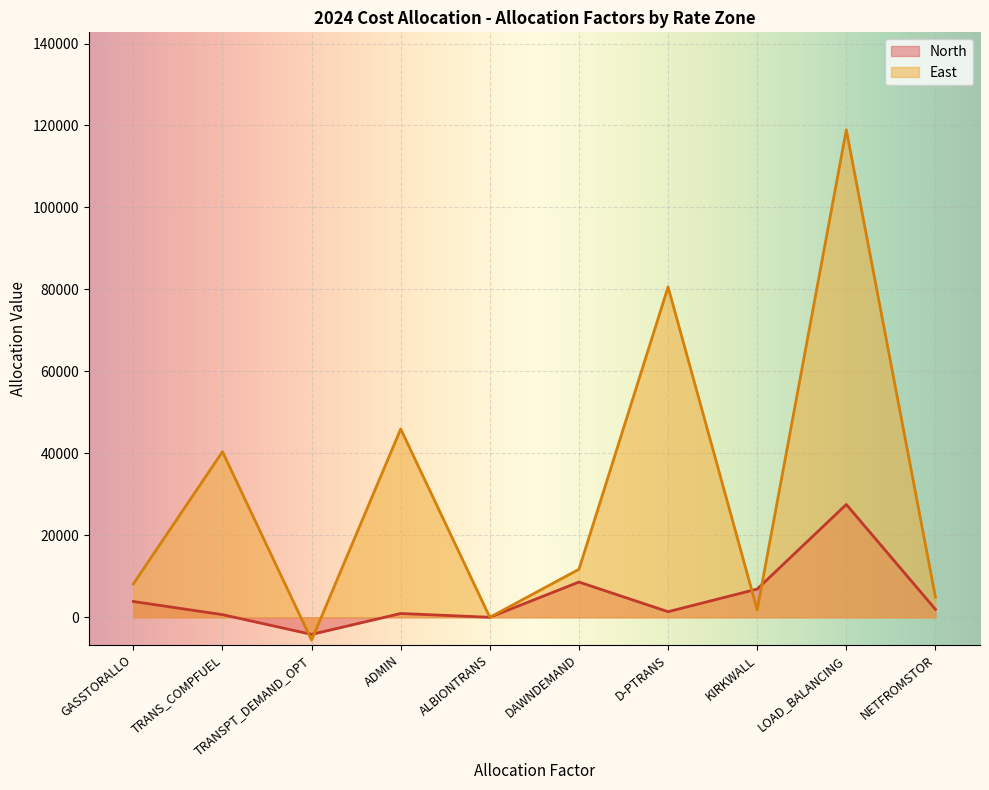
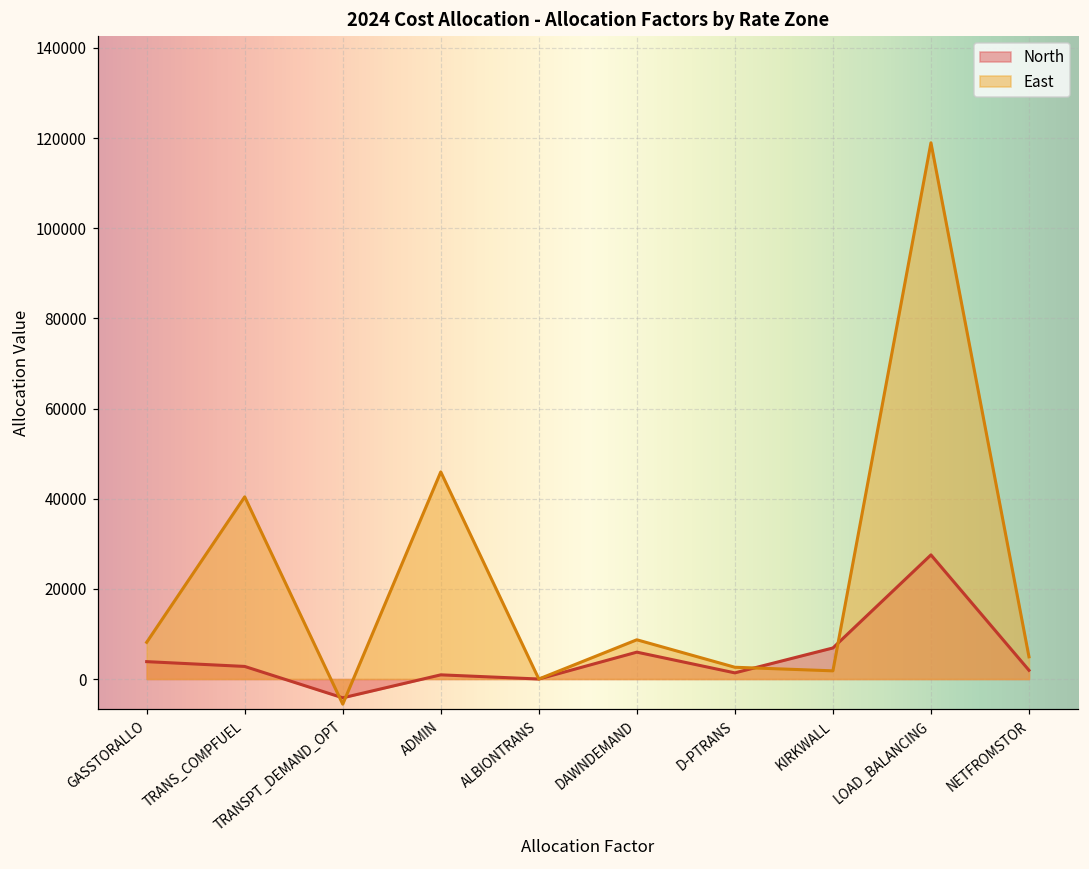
  {
    "North": {
-     "TRANS_COMPFUEL": 1000,
-     "DAWNDEMAND": 9000
+     "TRANS_COMPFUEL": 3000,
+     "DAWNDEMAND": 6000
    },
    "East": {
-     "DAWNDEMAND": 12000,
-     "D-PTRANS": 81000
+     "DAWNDEMAND": 9000,
+     "D-PTRANS": 3000
    }
  }
